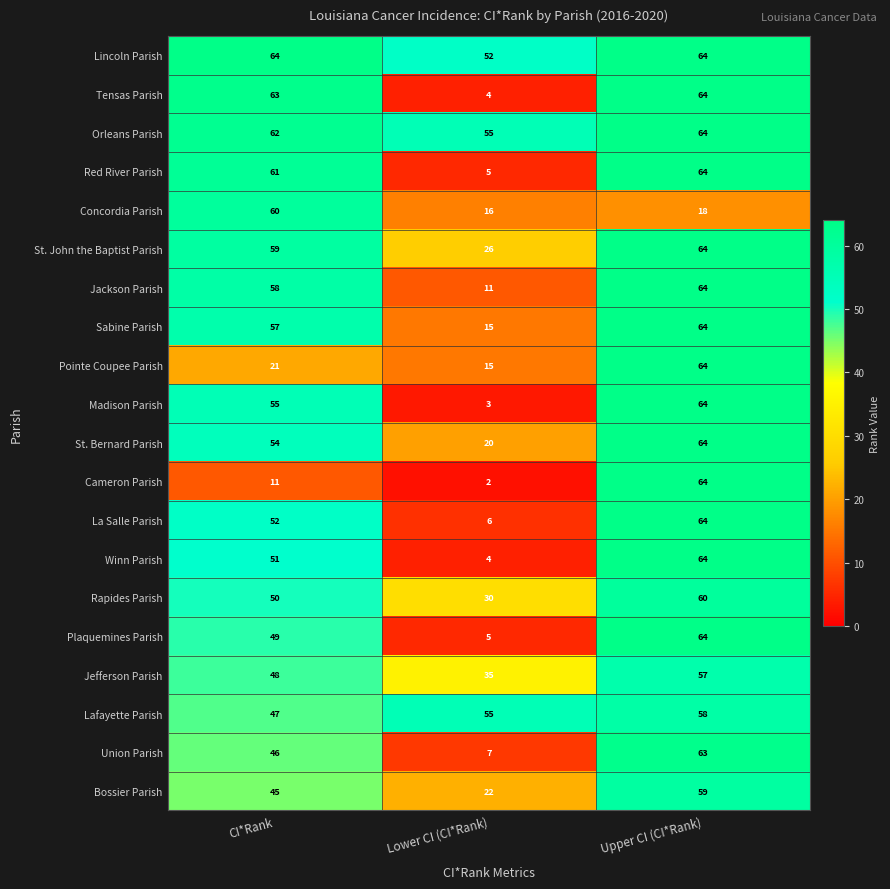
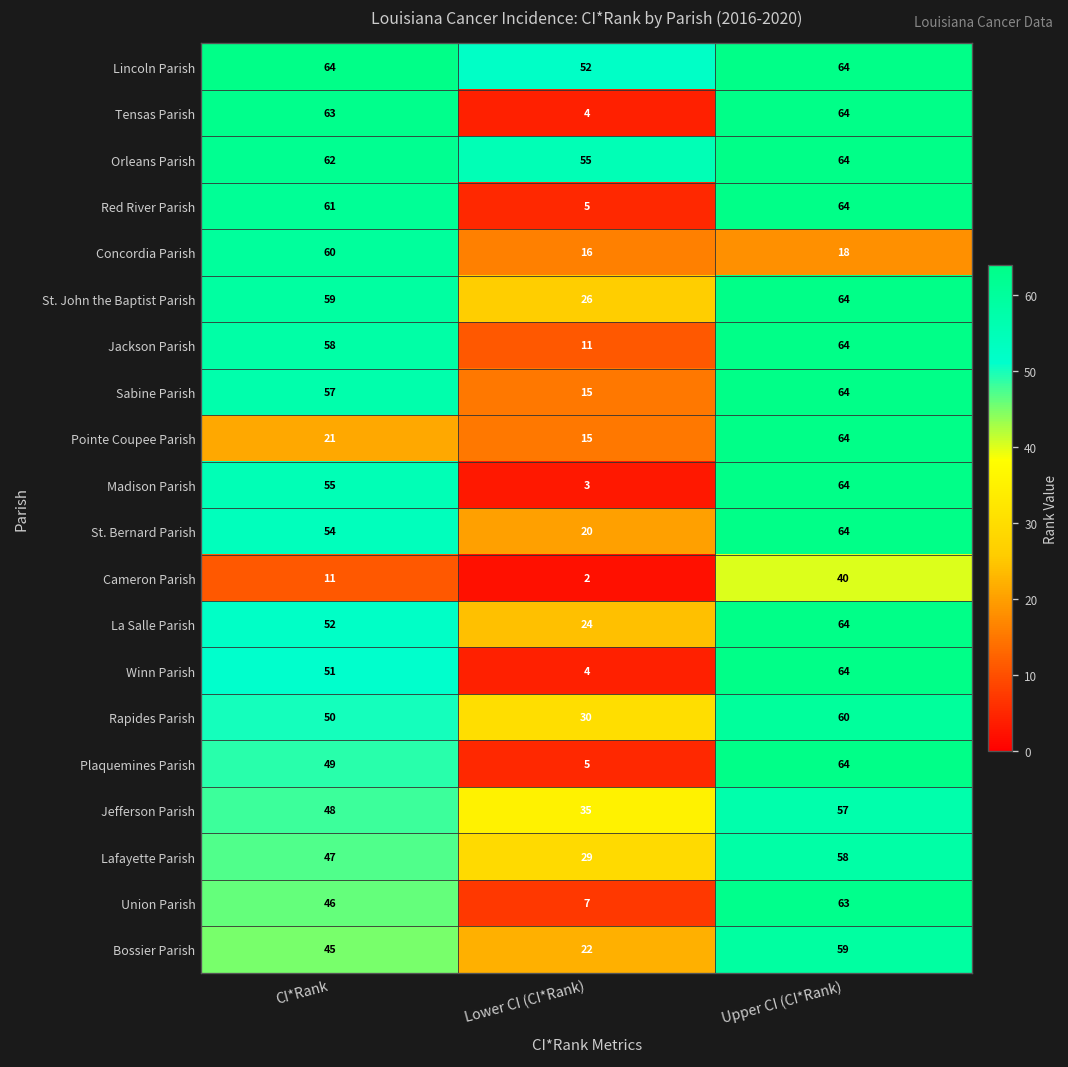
  {
    "Lincoln Parish": {
      "CI*Rank": 64,
      "Lower CI (CI*Rank)": 52,
      "Upper CI (CI*Rank)": 64
    },
    "Tensas Parish": {
      "CI*Rank": 63,
      "Lower CI (CI*Rank)": 4,
      "Upper CI (CI*Rank)": 64
    },
    "Orleans Parish": {
      "CI*Rank": 62,
      "Lower CI (CI*Rank)": 55,
      "Upper CI (CI*Rank)": 64
    },
    "Red River Parish": {
      "CI*Rank": 61,
      "Lower CI (CI*Rank)": 5,
      "Upper CI (CI*Rank)": 64
    },
    "Concordia Parish": {
      "CI*Rank": 60,
      "Lower CI (CI*Rank)": 16,
      "Upper CI (CI*Rank)": 18
    },
    "St. John the Baptist Parish": {
      "CI*Rank": 59,
      "Lower CI (CI*Rank)": 26,
      "Upper CI (CI*Rank)": 64
    },
    "Jackson Parish": {
      "CI*Rank": 58,
      "Lower CI (CI*Rank)": 11,
      "Upper CI (CI*Rank)": 64
    },
    "Sabine Parish": {
      "CI*Rank": 57,
      "Lower CI (CI*Rank)": 15,
      "Upper CI (CI*Rank)": 64
    },
    "Pointe Coupee Parish": {
      "CI*Rank": 21,
      "Lower CI (CI*Rank)": 15,
      "Upper CI (CI*Rank)": 64
    },
    "Madison Parish": {
      "CI*Rank": 55,
      "Lower CI (CI*Rank)": 3,
      "Upper CI (CI*Rank)": 64
    },
    "St. Bernard Parish": {
      "CI*Rank": 54,
      "Lower CI (CI*Rank)": 20,
      "Upper CI (CI*Rank)": 64
    },
    "Cameron Parish": {
      "CI*Rank": 11,
      "Lower CI (CI*Rank)": 2,
-     "Upper CI (CI*Rank)": 64
+     "Upper CI (CI*Rank)": 40
    },
    "La Salle Parish": {
      "CI*Rank": 52,
-     "Lower CI (CI*Rank)": 6,
+     "Lower CI (CI*Rank)": 24,
      "Upper CI (CI*Rank)": 64
    },
    "Winn Parish": {
      "CI*Rank": 51,
      "Lower CI (CI*Rank)": 4,
      "Upper CI (CI*Rank)": 64
    },
    "Rapides Parish": {
      "CI*Rank": 50,
      "Lower CI (CI*Rank)": 30,
      "Upper CI (CI*Rank)": 60
    },
    "Plaquemines Parish": {
      "CI*Rank": 49,
      "Lower CI (CI*Rank)": 5,
      "Upper CI (CI*Rank)": 64
    },
    "Jefferson Parish": {
      "CI*Rank": 48,
      "Lower CI (CI*Rank)": 35,
      "Upper CI (CI*Rank)": 57
    },
    "Lafayette Parish": {
      "CI*Rank": 47,
-     "Lower CI (CI*Rank)": 55,
+     "Lower CI (CI*Rank)": 29,
      "Upper CI (CI*Rank)": 58
    },
    "Union Parish": {
      "CI*Rank": 46,
      "Lower CI (CI*Rank)": 7,
      "Upper CI (CI*Rank)": 63
    },
    "Bossier Parish": {
      "CI*Rank": 45,
      "Lower CI (CI*Rank)": 22,
      "Upper CI (CI*Rank)": 59
    }
  }
